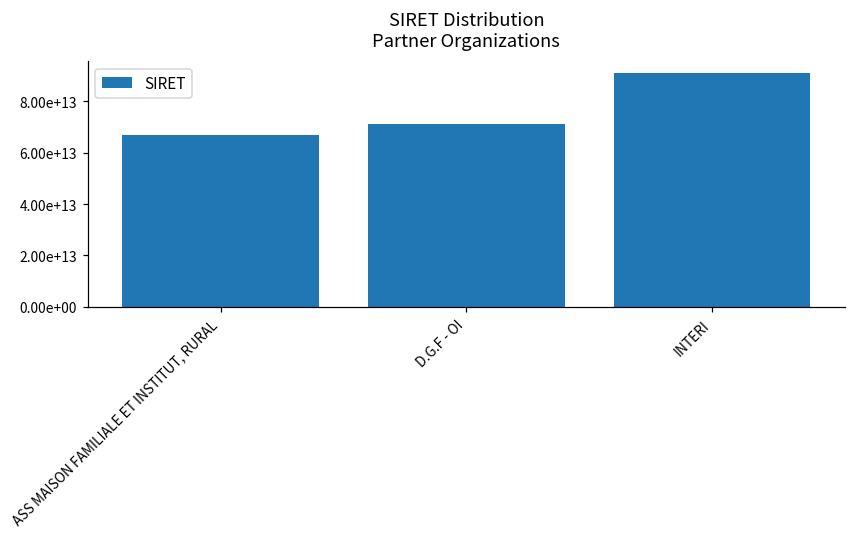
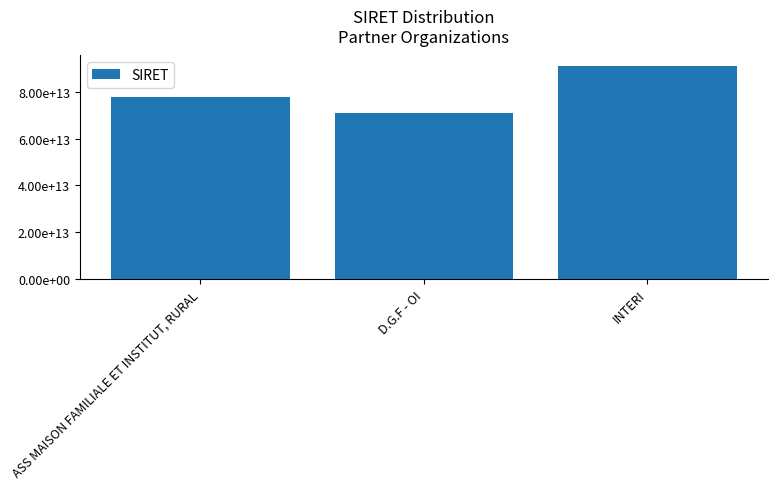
  {
-   "ASS MAISON FAMILIALE ET INSTITUT, RURAL": 67000000000000,
+   "ASS MAISON FAMILIALE ET INSTITUT, RURAL": 78000000000000,
    "D.G.F - OI": 71000000000000,
    "INTERI": 91000000000000
  }
